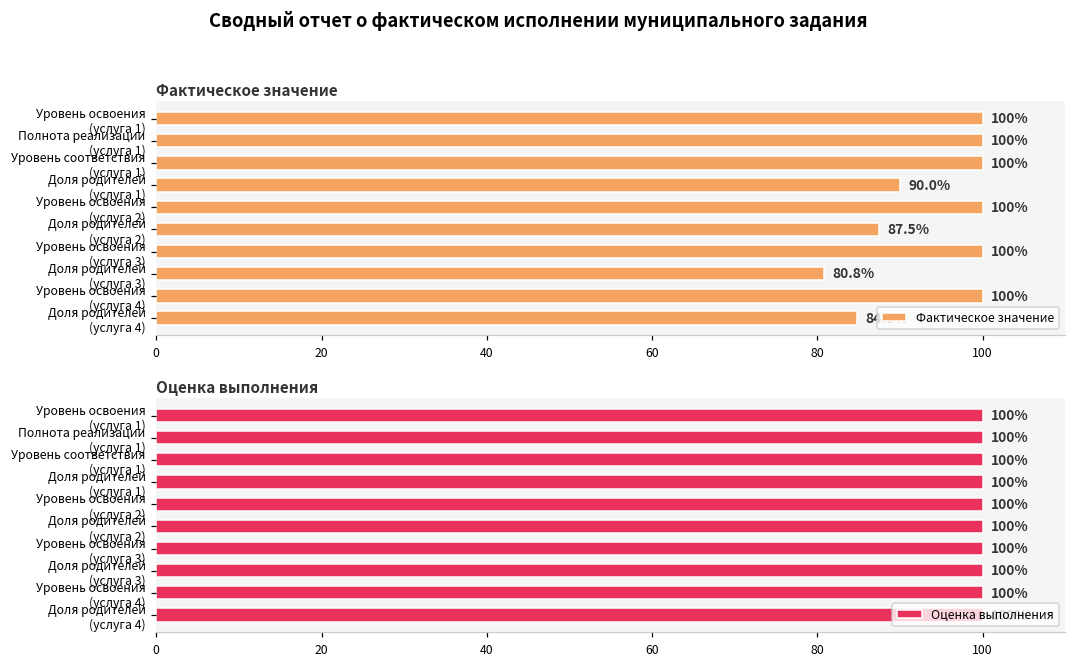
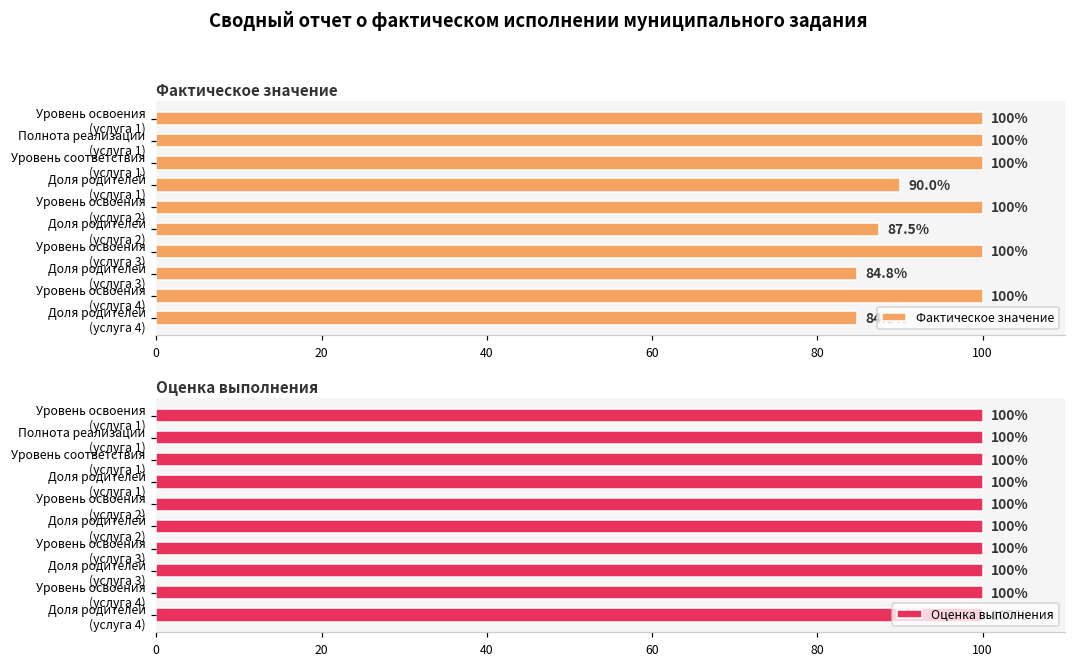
  {
    "Фактическое значение": {
      "Уровень освоения (услуга 1)": "100%",
      "Полнота реализации (услуга 1)": "100%",
      "Уровень соответствия (услуга 1)": "100%",
      "Доля родителей (услуга 1)": "90.0%",
      "Уровень освоения (услуга 2)": "100%",
      "Доля родителей (услуга 2)": "87.5%",
      "Уровень освоения (услуга 3)": "100%",
-     "Доля родителей (услуга 3)": "80.8%",
+     "Доля родителей (услуга 3)": "84.8%",
      "Уровень освоения (услуга 4)": "100%"
    },
    "Оценка выполнения": {
      "Уровень освоения (услуга 1)": "100%",
      "Полнота реализации (услуга 1)": "100%",
      "Уровень соответствия (услуга 1)": "100%",
      "Доля родителей (услуга 1)": "100%",
      "Уровень освоения (услуга 2)": "100%",
      "Доля родителей (услуга 2)": "100%",
      "Уровень освоения (услуга 3)": "100%",
      "Доля родителей (услуга 3)": "100%",
      "Уровень освоения (услуга 4)": "100%"
    }
  }
